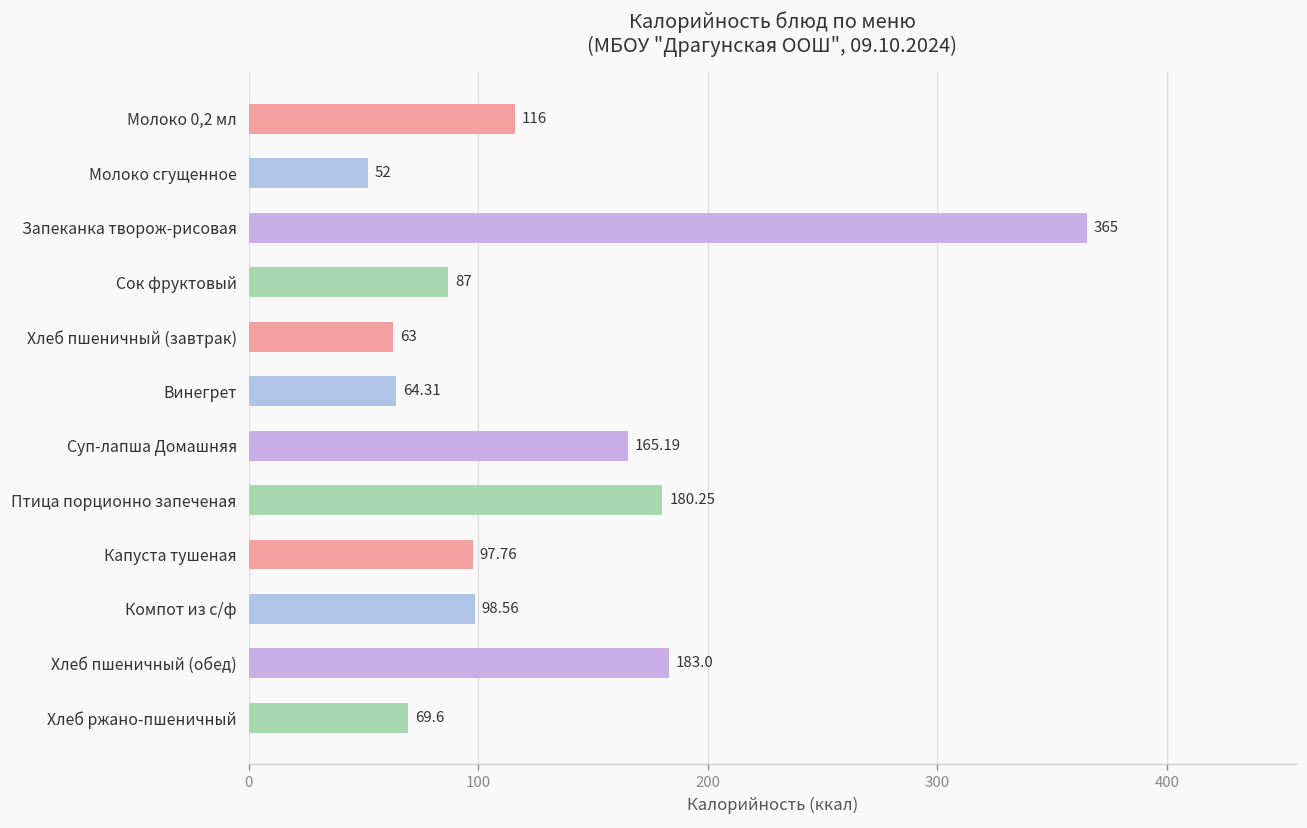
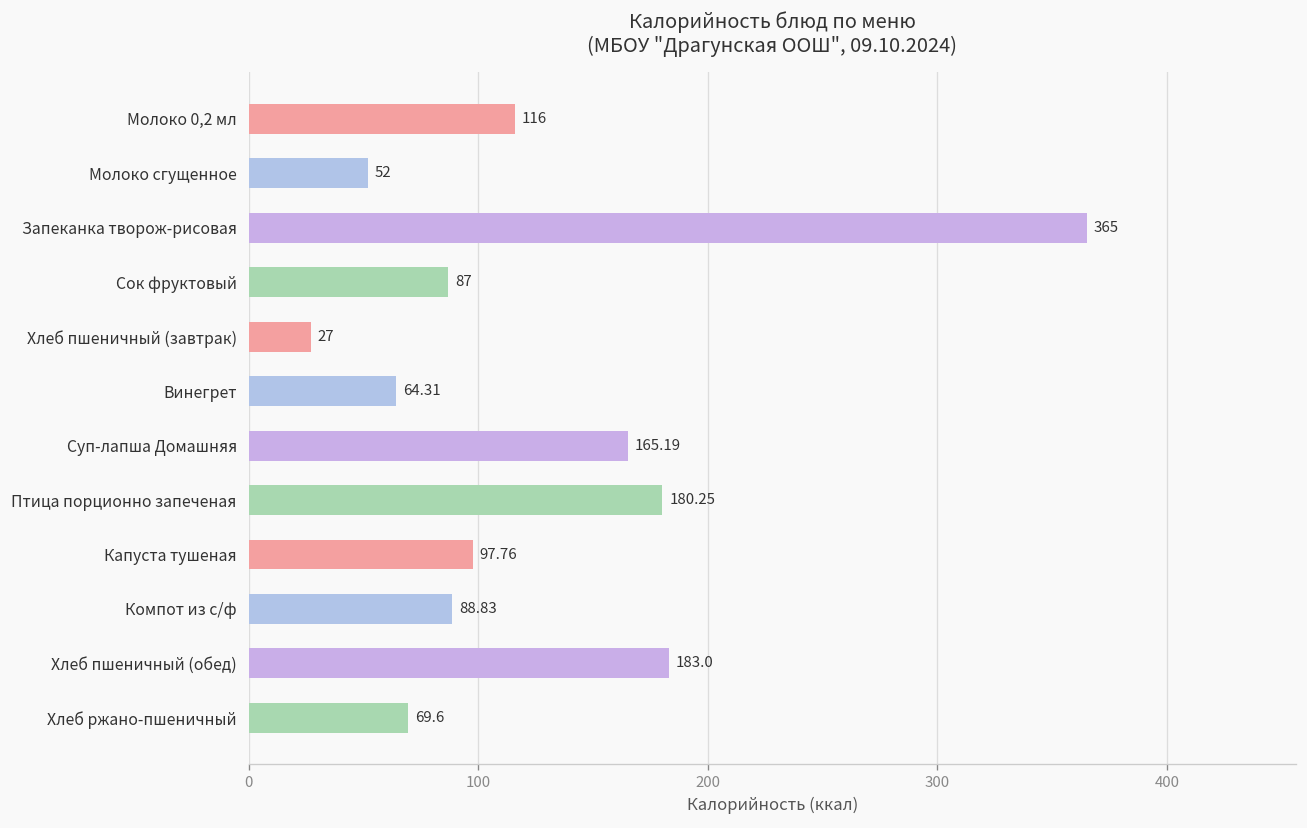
  {
    "Молоко 0,2 мл": 116,
    "Молоко сгущенное": 52,
    "Запеканка творож-рисовая": 365,
    "Сок фруктовый": 87,
-   "Хлеб пшеничный (завтрак)": 63,
+   "Хлеб пшеничный (завтрак)": 27,
    "Винегрет": 64.31,
    "Суп-лапша Домашняя": 165.19,
    "Птица порционно запеченая": 180.25,
    "Капуста тушеная": 97.76,
-   "Компот из с/ф": 98.56,
+   "Компот из с/ф": 88.83,
    "Хлеб пшеничный (обед)": 183.0,
    "Хлеб ржано-пшеничный": 69.6
  }
